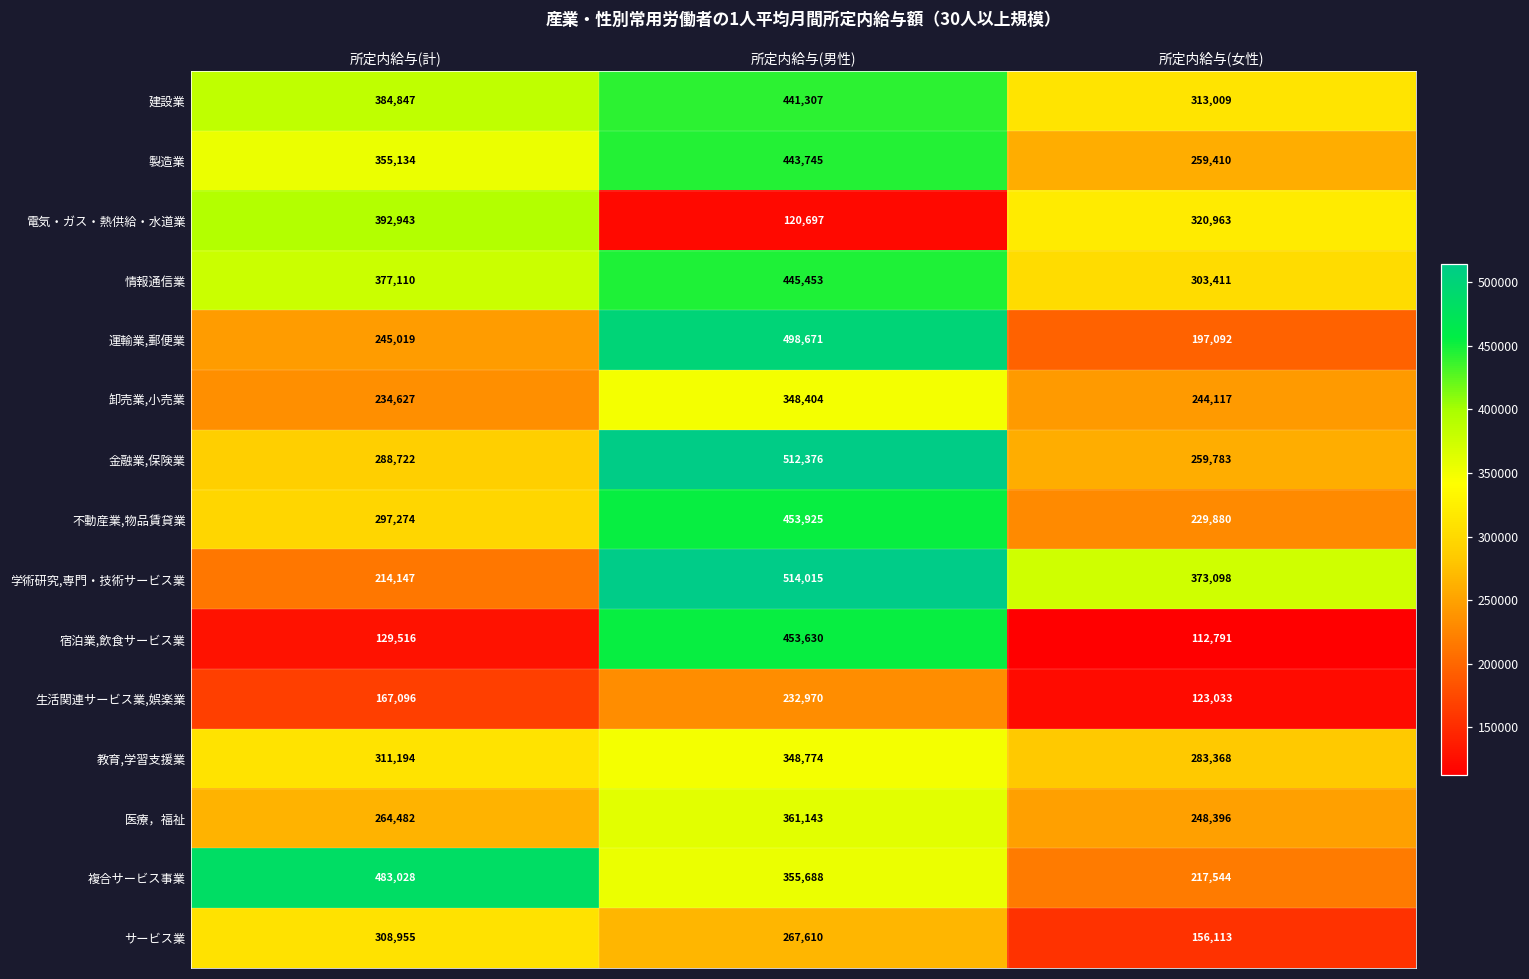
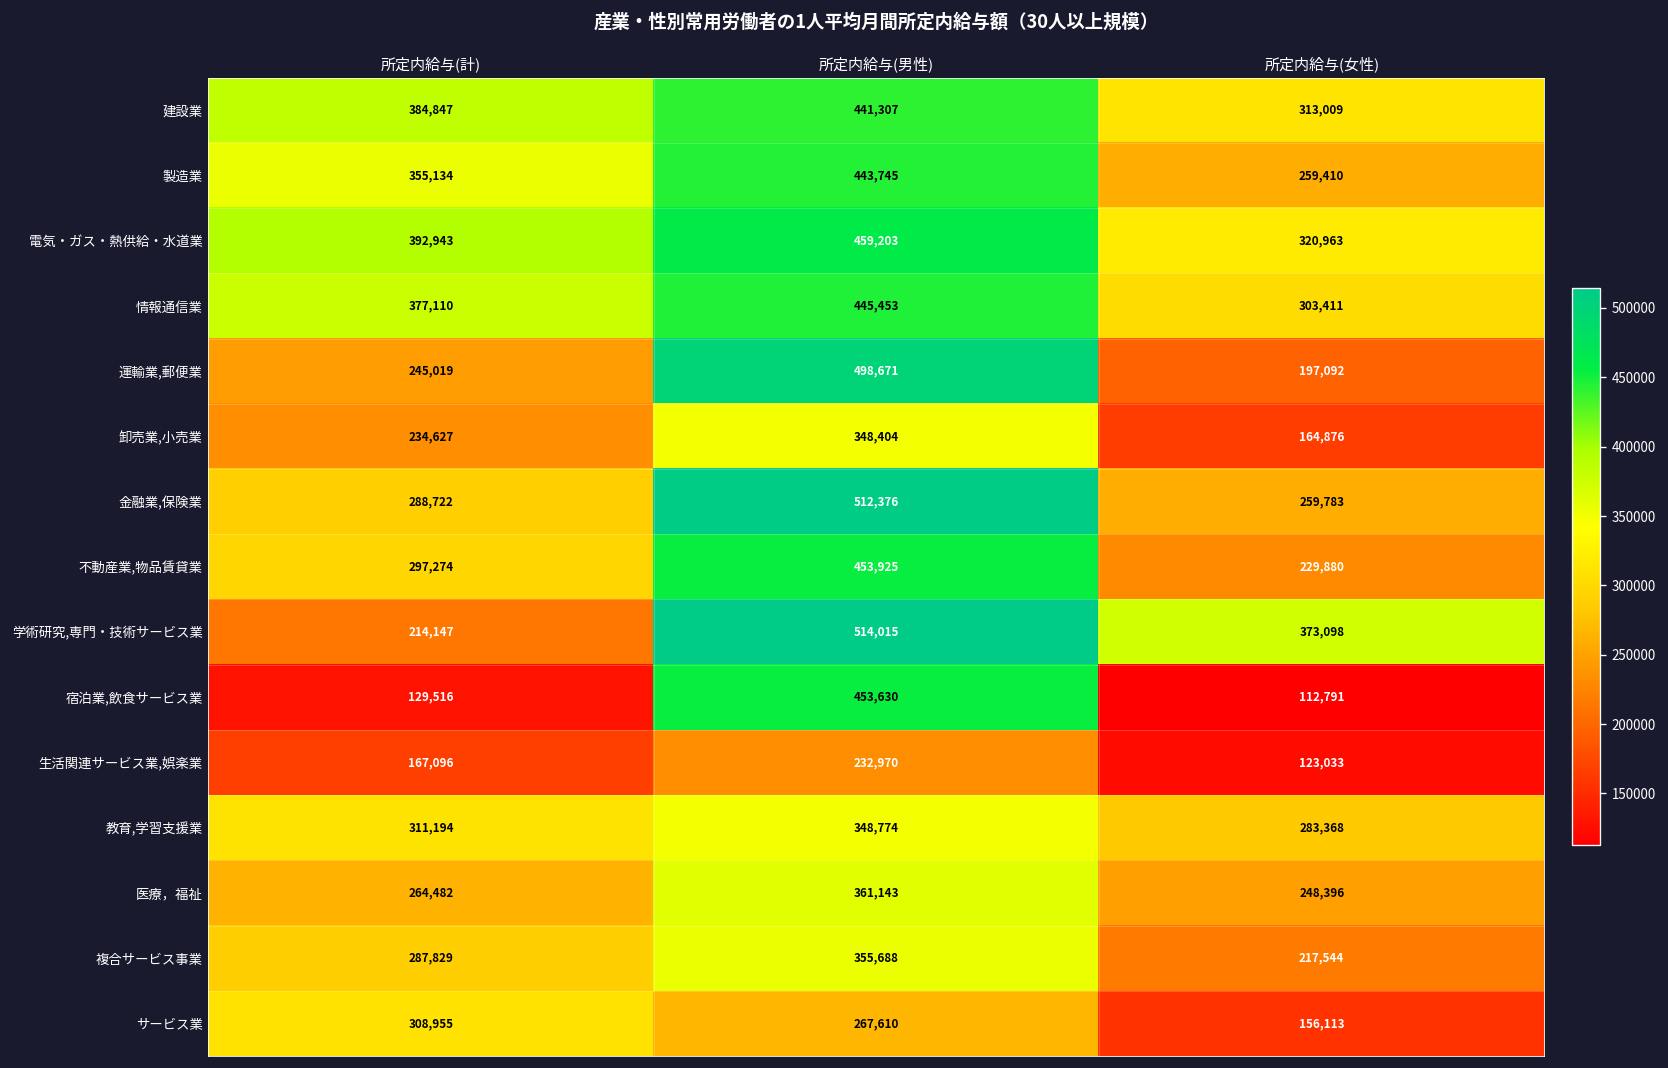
  {
    "建設業": {
      "所定内給与(計)": "384,847",
      "所定内給与(男性)": "441,307",
      "所定内給与(女性)": "313,009"
    },
    "製造業": {
      "所定内給与(計)": "355,134",
      "所定内給与(男性)": "443,745",
      "所定内給与(女性)": "259,410"
    },
    "電気・ガス・熱供給・水道業": {
      "所定内給与(計)": "392,943",
-     "所定内給与(男性)": "120,697",
+     "所定内給与(男性)": "459,203",
      "所定内給与(女性)": "320,963"
    },
    "情報通信業": {
      "所定内給与(計)": "377,110",
      "所定内給与(男性)": "445,453",
      "所定内給与(女性)": "303,411"
    },
    "運輸業,郵便業": {
      "所定内給与(計)": "245,019",
      "所定内給与(男性)": "498,671",
      "所定内給与(女性)": "197,092"
    },
    "卸売業,小売業": {
      "所定内給与(計)": "234,627",
      "所定内給与(男性)": "348,404",
-     "所定内給与(女性)": "244,117"
+     "所定内給与(女性)": "164,876"
    },
    "金融業,保険業": {
      "所定内給与(計)": "288,722",
      "所定内給与(男性)": "512,376",
      "所定内給与(女性)": "259,783"
    },
    "不動産業,物品賃貸業": {
      "所定内給与(計)": "297,274",
      "所定内給与(男性)": "453,925",
      "所定内給与(女性)": "229,880"
    },
    "学術研究,専門・技術サービス業": {
      "所定内給与(計)": "214,147",
      "所定内給与(男性)": "514,015",
      "所定内給与(女性)": "373,098"
    },
    "宿泊業,飲食サービス業": {
      "所定内給与(計)": "129,516",
      "所定内給与(男性)": "453,630",
      "所定内給与(女性)": "112,791"
    },
    "生活関連サービス業,娯楽業": {
      "所定内給与(計)": "167,096",
      "所定内給与(男性)": "232,970",
      "所定内給与(女性)": "123,033"
    },
    "教育,学習支援業": {
      "所定内給与(計)": "311,194",
      "所定内給与(男性)": "348,774",
      "所定内給与(女性)": "283,368"
    },
    "医療，福祉": {
      "所定内給与(計)": "264,482",
      "所定内給与(男性)": "361,143",
      "所定内給与(女性)": "248,396"
    },
    "複合サービス事業": {
-     "所定内給与(計)": "483,028",
+     "所定内給与(計)": "287,829",
      "所定内給与(男性)": "355,688",
      "所定内給与(女性)": "217,544"
    },
    "サービス業": {
      "所定内給与(計)": "308,955",
      "所定内給与(男性)": "267,610",
      "所定内給与(女性)": "156,113"
    }
  }
